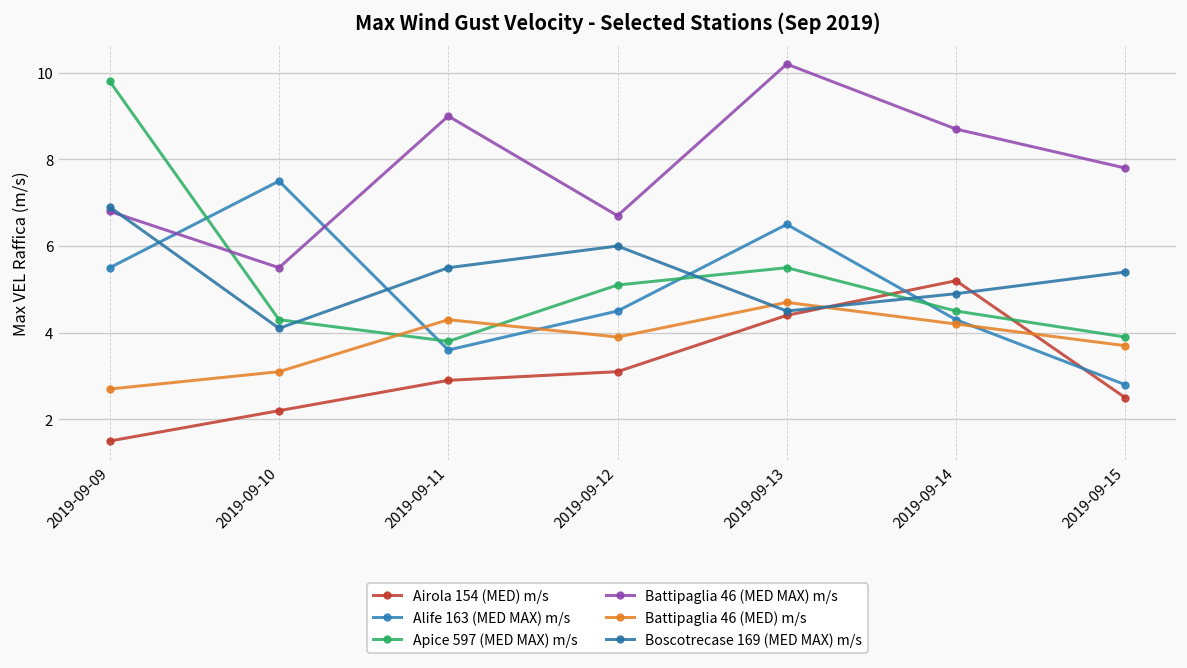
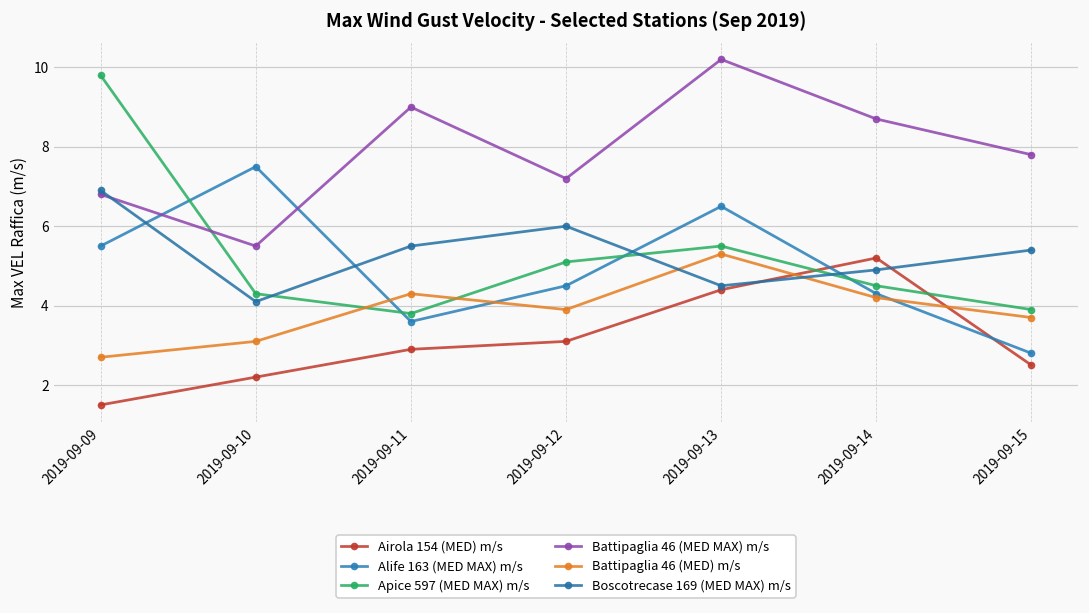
  {
    "Airola 154 (MED) m/s": {
      "2019-09-09": 1.5,
      "2019-09-10": 2.2,
      "2019-09-11": 2.9,
      "2019-09-12": 3.1,
      "2019-09-13": 4.4,
      "2019-09-14": 5.2,
      "2019-09-15": 2.5
    },
    "Apice 597 (MED MAX) m/s": {
      "2019-09-09": 9.8,
      "2019-09-10": 4.3,
      "2019-09-11": 3.8,
      "2019-09-12": 5.1,
      "2019-09-13": 5.5,
      "2019-09-14": 4.5,
      "2019-09-15": 3.9
    },
    "Battipaglia 46 (MED MAX) m/s": {
      "2019-09-09": 6.8,
      "2019-09-10": 5.5,
      "2019-09-11": 9.0,
-     "2019-09-12": 6.7,
+     "2019-09-12": 7.2,
      "2019-09-13": 10.2,
      "2019-09-14": 8.7,
      "2019-09-15": 7.8
    },
    "Battipaglia 46 (MED) m/s": {
      "2019-09-09": 2.7,
      "2019-09-10": 3.1,
      "2019-09-11": 4.3,
      "2019-09-12": 3.9,
-     "2019-09-13": 4.7,
+     "2019-09-13": 5.3,
      "2019-09-14": 4.2,
      "2019-09-15": 3.7
    }
  }
